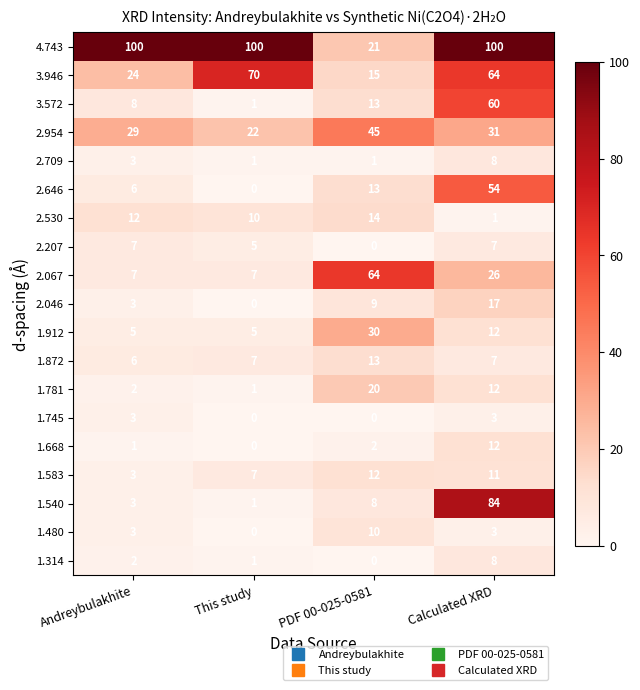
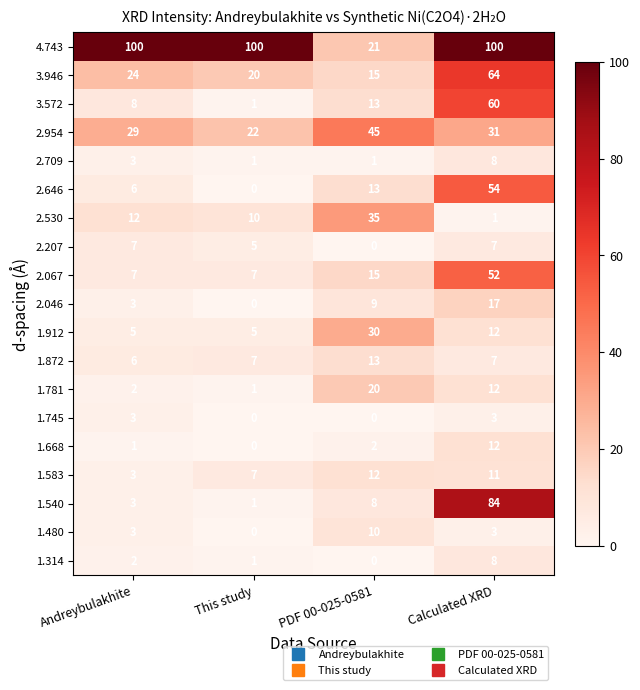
  {
    "4.743": {
      "Andreybulakhite": 100,
      "This study": 100,
      "PDF 00-025-0581": 21,
      "Calculated XRD": 100
    },
    "3.946": {
      "Andreybulakhite": 24,
-     "This study": 70,
+     "This study": 20,
      "PDF 00-025-0581": 15,
      "Calculated XRD": 64
    },
    "3.572": {
      "Calculated XRD": 60
    },
    "2.954": {
      "Andreybulakhite": 29,
      "This study": 22,
      "PDF 00-025-0581": 45,
      "Calculated XRD": 31
    },
    "2.646": {
      "Calculated XRD": 54
    },
    "2.530": {
-     "PDF 00-025-0581": 14
+     "PDF 00-025-0581": 35
    },
    "2.067": {
-     "PDF 00-025-0581": 64,
-     "Calculated XRD": 26
+     "PDF 00-025-0581": 15,
+     "Calculated XRD": 52
    },
    "2.046": {
      "Calculated XRD": 17
    },
    "1.912": {
      "PDF 00-025-0581": 30
    },
    "1.781": {
      "PDF 00-025-0581": 20
    },
    "1.540": {
      "Calculated XRD": 84
    }
  }
